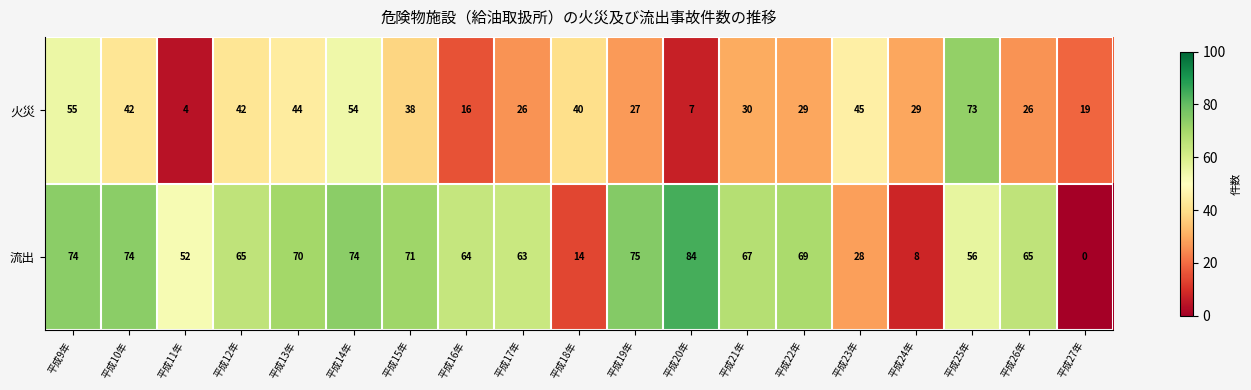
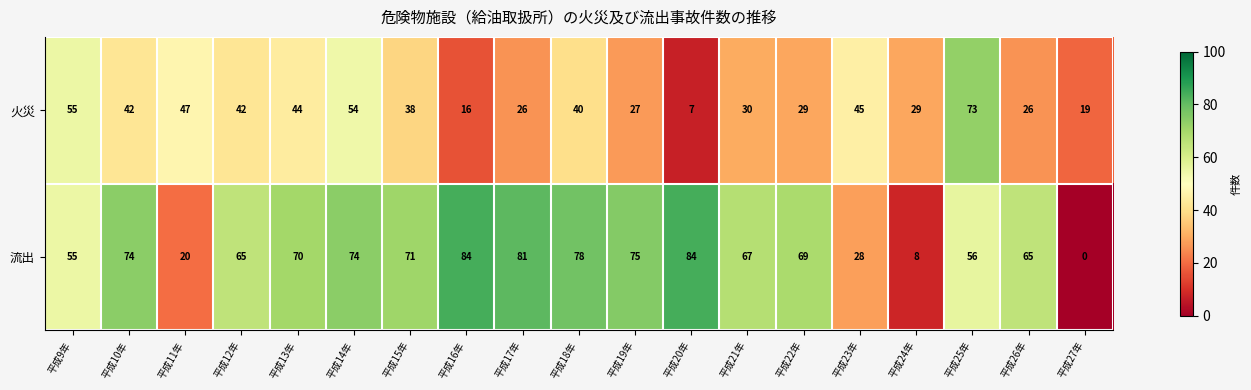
  {
    "火災": {
      "平成9年": 55,
      "平成10年": 42,
-     "平成11年": 4,
+     "平成11年": 47,
      "平成12年": 42,
      "平成13年": 44,
      "平成14年": 54,
      "平成15年": 38,
      "平成16年": 16,
      "平成17年": 26,
      "平成18年": 40,
      "平成19年": 27,
      "平成20年": 7,
      "平成21年": 30,
      "平成22年": 29,
      "平成23年": 45,
      "平成24年": 29,
      "平成25年": 73,
      "平成26年": 26,
      "平成27年": 19
    },
    "流出": {
-     "平成9年": 74,
+     "平成9年": 55,
      "平成10年": 74,
-     "平成11年": 52,
+     "平成11年": 20,
      "平成12年": 65,
      "平成13年": 70,
      "平成14年": 74,
      "平成15年": 71,
-     "平成16年": 64,
-     "平成17年": 63,
-     "平成18年": 14,
+     "平成16年": 84,
+     "平成17年": 81,
+     "平成18年": 78,
      "平成19年": 75,
      "平成20年": 84,
      "平成21年": 67,
      "平成22年": 69,
      "平成23年": 28,
      "平成24年": 8,
      "平成25年": 56,
      "平成26年": 65,
      "平成27年": 0
    }
  }
